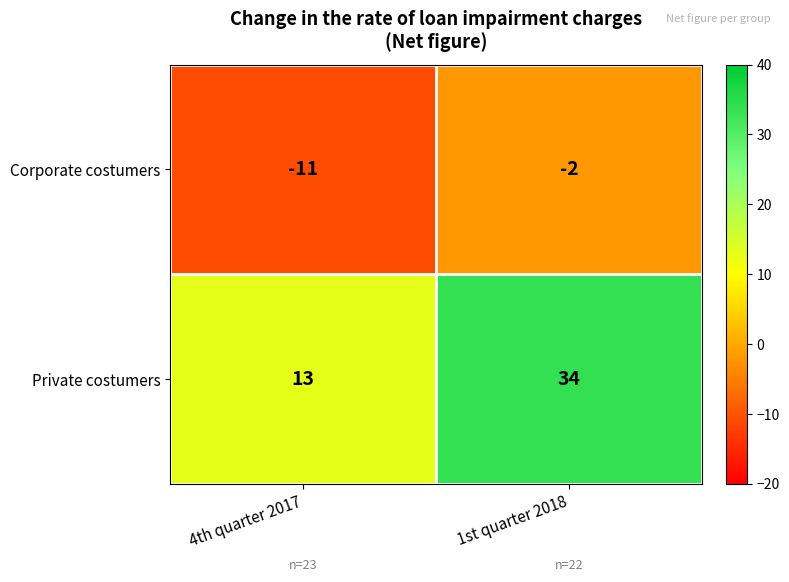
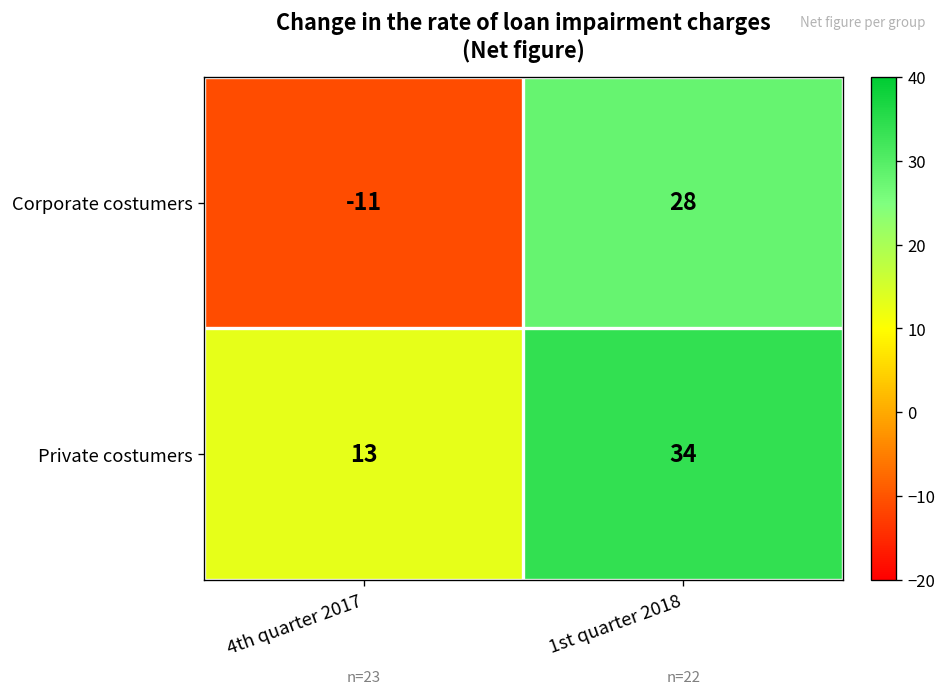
  {
    "Corporate costumers": {
      "4th quarter 2017": -11,
-     "1st quarter 2018": -2
+     "1st quarter 2018": 28
    },
    "Private costumers": {
      "4th quarter 2017": 13,
      "1st quarter 2018": 34
    }
  }
